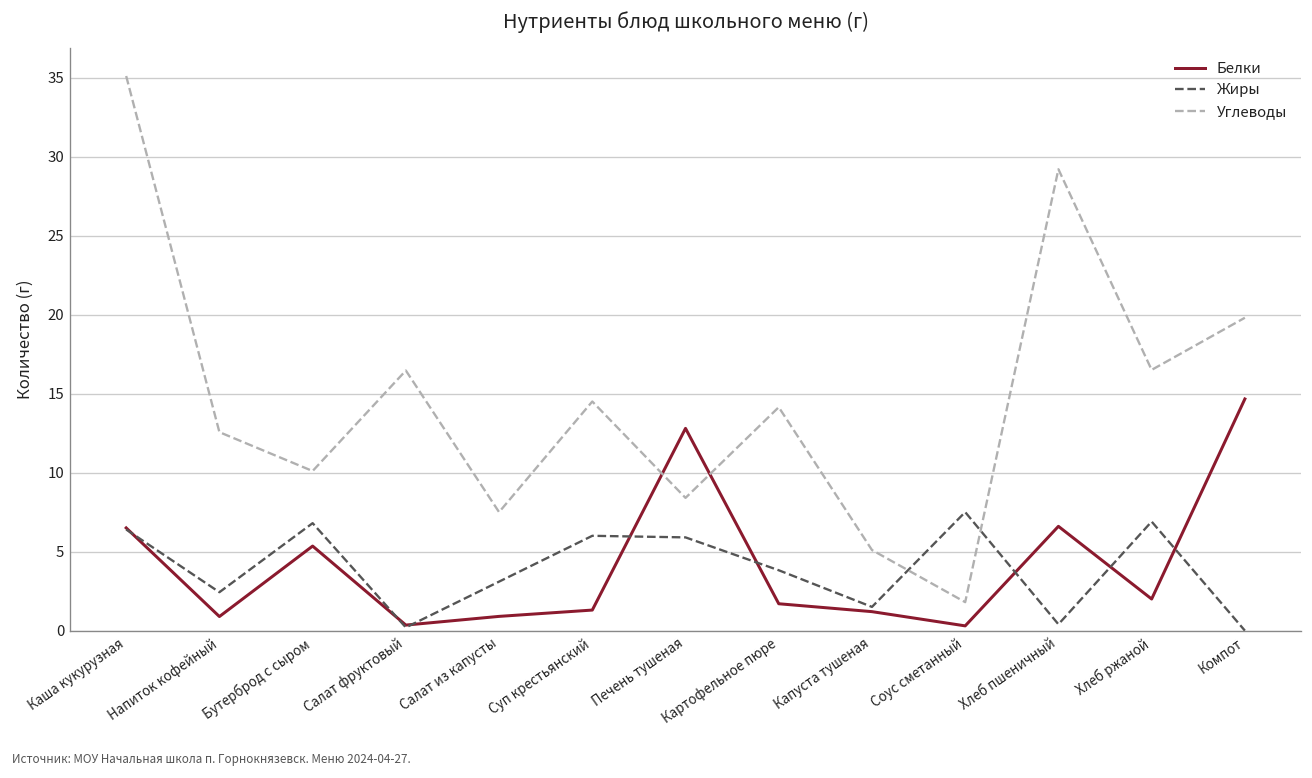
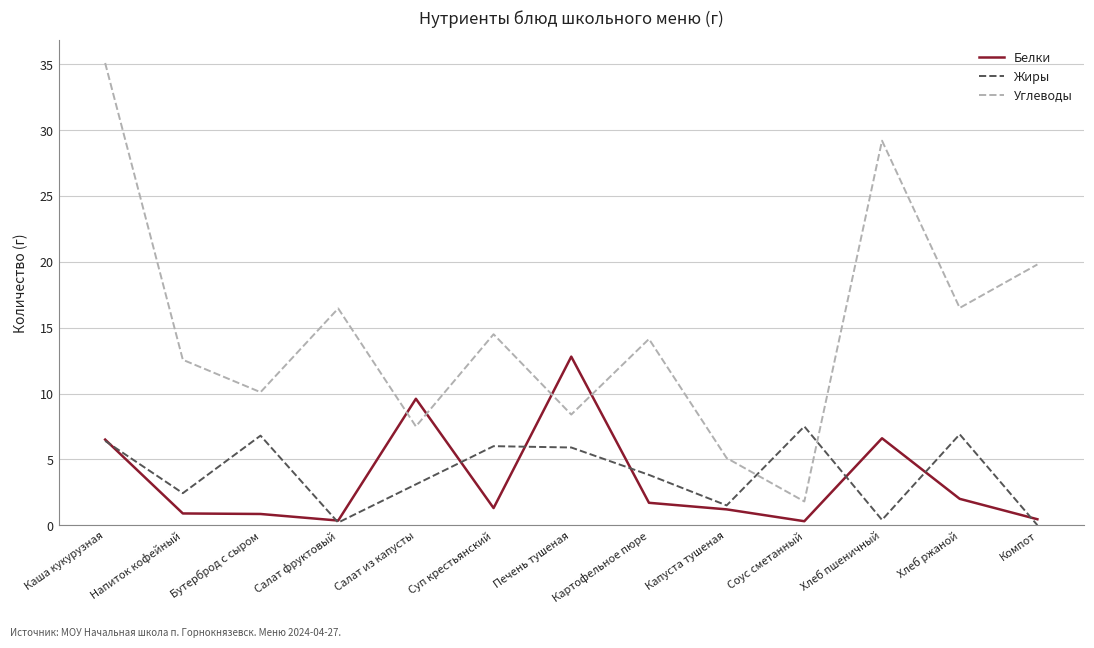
  {
    "Белки": {
      "Напиток кофейный": 0.9,
-     "Бутерброд с сыром": 5.4,
-     "Салат из капусты": 0.9,
+     "Бутерброд с сыром": 0.9,
+     "Салат из капусты": 9.6,
      "Суп крестьянский": 1.3,
      "Печень тушеная": 12.8,
      "Картофельное пюре": 1.7,
      "Капуста тушеная": 1.2,
      "Соус сметанный": 0.3,
      "Хлеб пшеничный": 6.6,
      "Хлеб ржаной": 2.0,
-     "Компот": 14.7
+     "Компот": 0.5
    },
    "Жиры": {
      "Напиток кофейный": 2.4,
      "Бутерброд с сыром": 6.8,
      "Салат из капусты": 3.1,
      "Суп крестьянский": 6.0,
      "Печень тушеная": 5.9,
      "Картофельное пюре": 3.8,
      "Капуста тушеная": 1.5,
      "Соус сметанный": 7.5,
      "Хлеб пшеничный": 0.4,
      "Хлеб ржаной": 6.9,
      "Компот": 0.0
    },
    "Углеводы": {
      "Каша кукурузная": 35.1,
      "Напиток кофейный": 12.6,
      "Бутерброд с сыром": 10.1,
      "Салат фруктовый": 16.5,
      "Салат из капусты": 7.5,
      "Суп крестьянский": 14.5,
      "Печень тушеная": 8.4,
      "Картофельное пюре": 14.1,
      "Капуста тушеная": 5.1,
      "Соус сметанный": 1.8,
      "Хлеб пшеничный": 29.2,
      "Хлеб ржаной": 16.5,
      "Компот": 19.8
    }
  }
